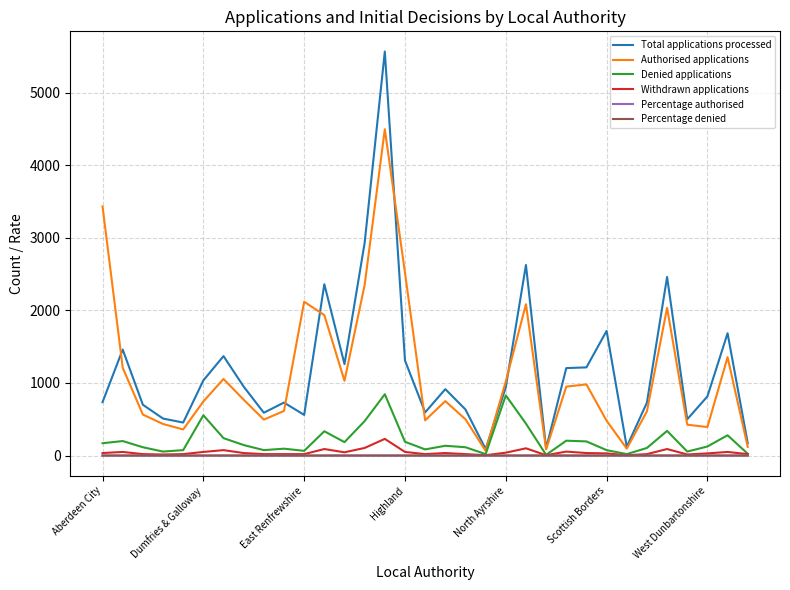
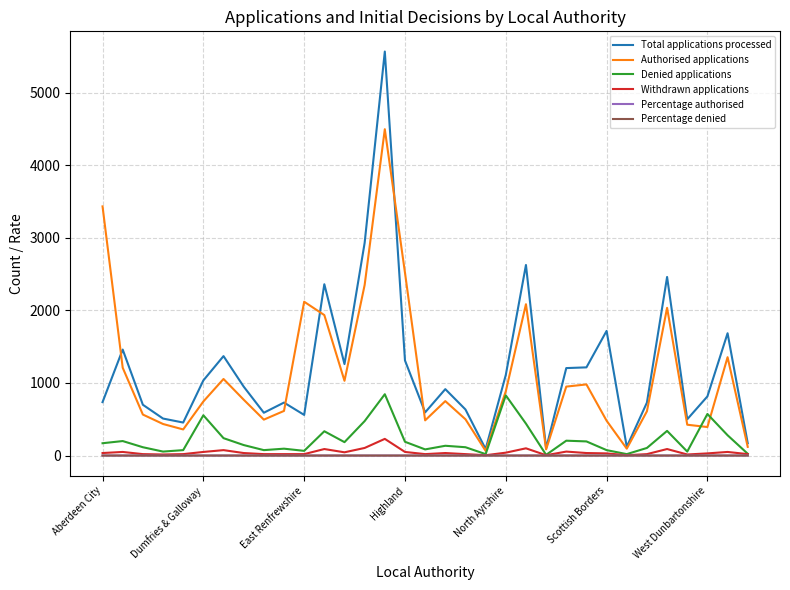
  {
    "Total applications processed": {
      "Aberdeen City": 700,
      "Dumfries & Galloway": 1000,
      "East Renfrewshire": 600,
      "Highland": 1300,
-     "North Ayrshire": 900,
+     "North Ayrshire": 1100,
      "Scottish Borders": 1700,
      "West Dunbartonshire": 800
    },
    "Authorised applications": {
      "Aberdeen City": 3400,
      "Dumfries & Galloway": 700,
      "East Renfrewshire": 2100,
      "Highland": 2500,
-     "North Ayrshire": 1000,
+     "North Ayrshire": 900,
      "Scottish Borders": 500,
      "West Dunbartonshire": 400
    },
    "Denied applications": {
      "Aberdeen City": 200,
      "Dumfries & Galloway": 600,
      "East Renfrewshire": 100,
      "Highland": 200,
      "North Ayrshire": 800,
      "Scottish Borders": 100,
-     "West Dunbartonshire": 100
+     "West Dunbartonshire": 600
    },
    "Withdrawn applications": {
      "Dumfries & Galloway": 100,
      "Highland": 100,
      "North Ayrshire": 0
    },
    "Percentage denied": {
      "Aberdeen City": 0,
      "Dumfries & Galloway": 0,
      "Highland": 0,
      "North Ayrshire": 0
    }
  }
